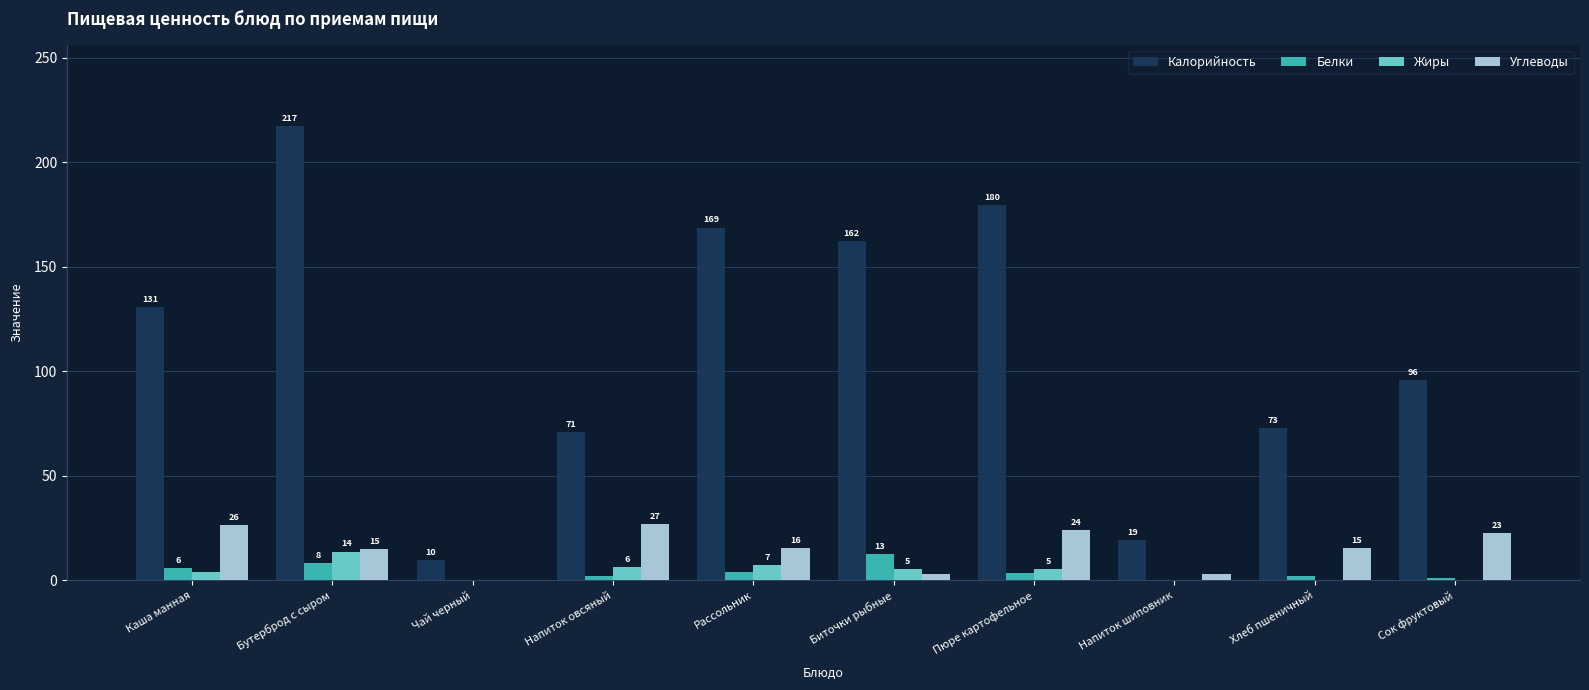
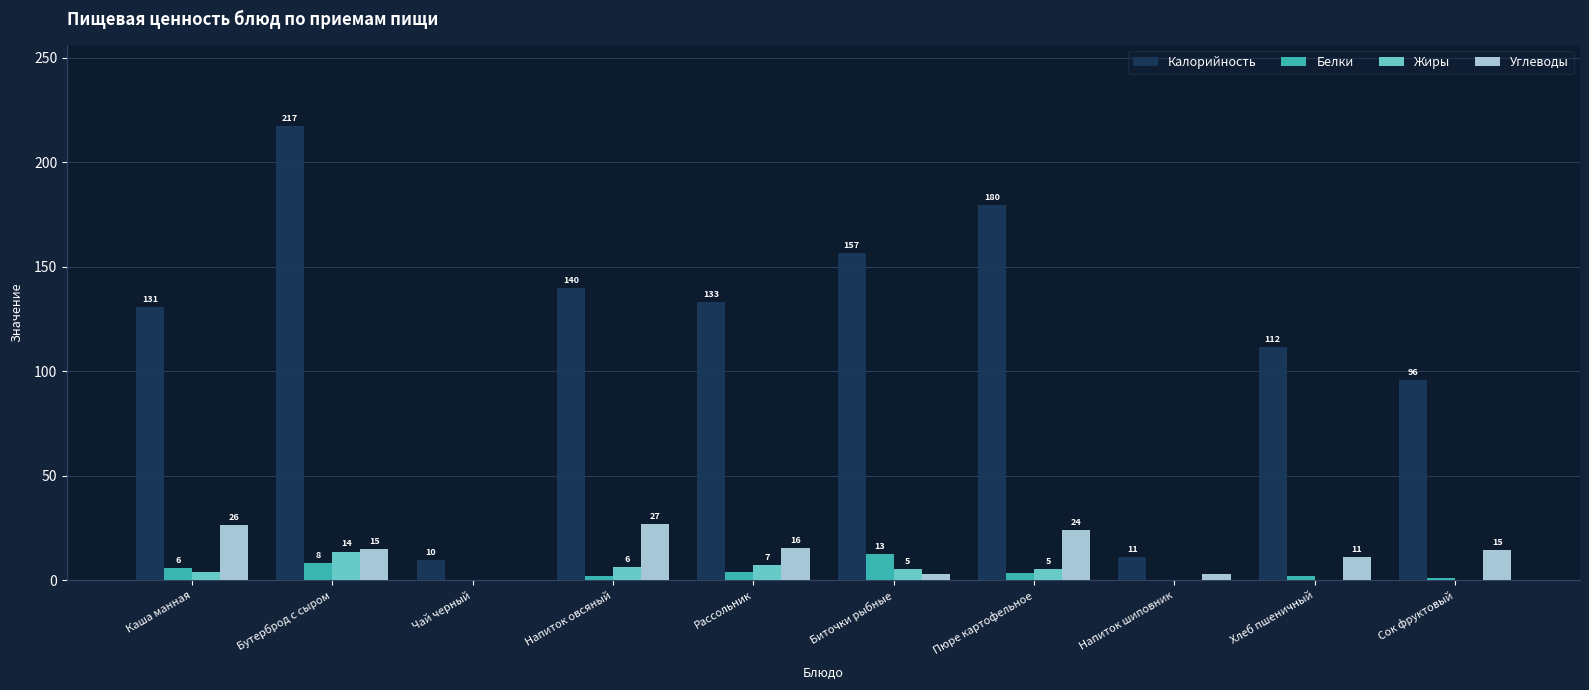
  {
    "Калорийность": {
      "Каша манная": 131,
      "Бутерброд с сыром": 217,
      "Чай черный": 10,
-     "Напиток овсяный": 71,
-     "Рассольник": 169,
-     "Биточки рыбные": 162,
+     "Напиток овсяный": 140,
+     "Рассольник": 133,
+     "Биточки рыбные": 157,
      "Пюре картофельное": 180,
-     "Напиток шиповник": 19,
-     "Хлеб пшеничный": 73,
+     "Напиток шиповник": 11,
+     "Хлеб пшеничный": 112,
      "Сок фруктовый": 96
    },
    "Углеводы": {
      "Каша манная": 26,
      "Бутерброд с сыром": 15,
      "Напиток овсяный": 27,
      "Рассольник": 16,
      "Пюре картофельное": 24,
-     "Хлеб пшеничный": 15,
-     "Сок фруктовый": 23
+     "Хлеб пшеничный": 11,
+     "Сок фруктовый": 15
    }
  }
